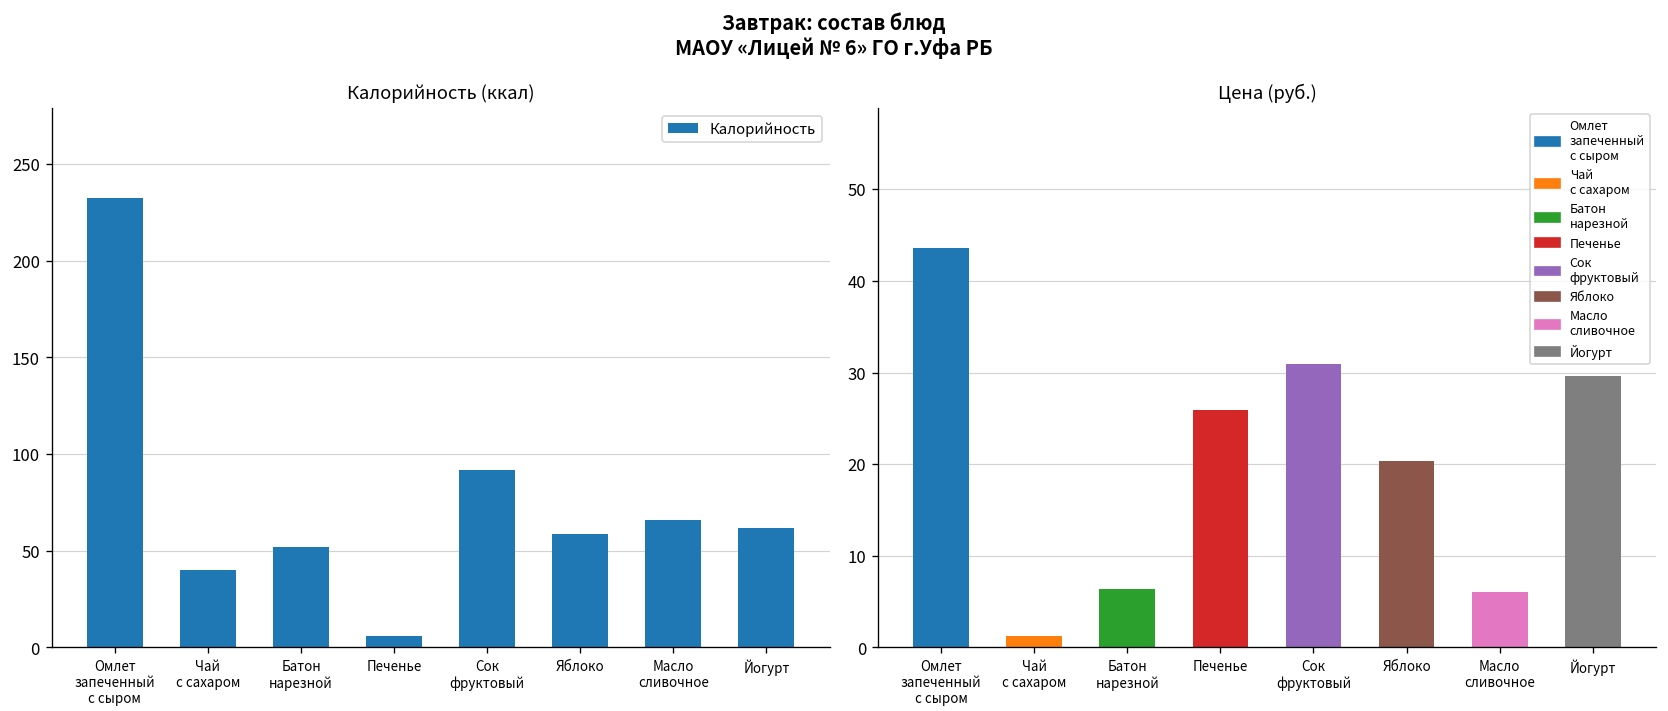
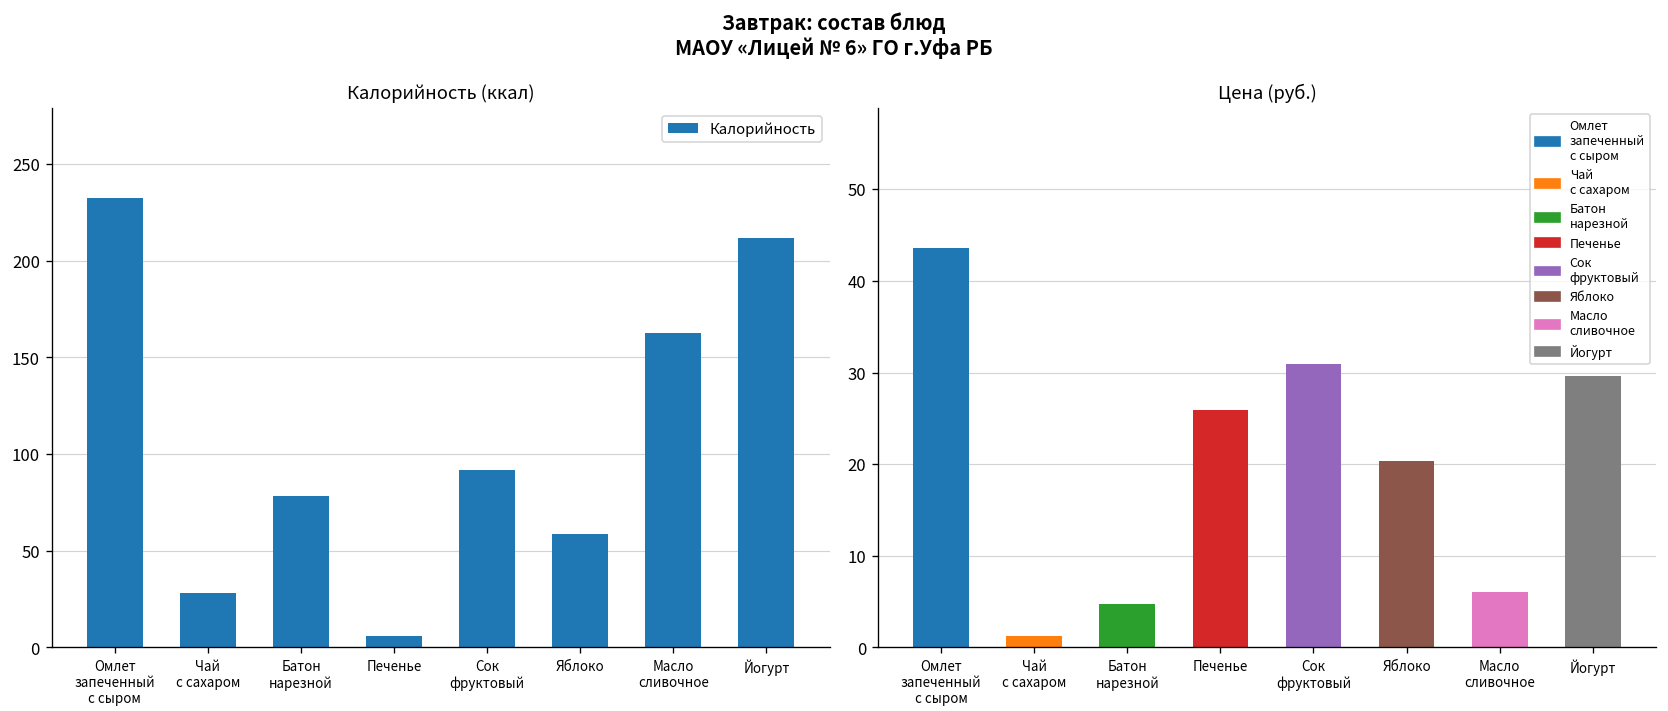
  {
    "Калорийность (ккал)": {
      "Омлет запеченный с сыром": 232,
-     "Чай с сахаром": 40,
-     "Батон нарезной": 52,
+     "Чай с сахаром": 28,
+     "Батон нарезной": 79,
      "Печенье": 6,
      "Сок фруктовый": 92,
      "Яблоко": 59,
-     "Масло сливочное": 66,
-     "Йогурт": 62
+     "Масло сливочное": 163,
+     "Йогурт": 212
    },
    "Цена (руб.)": {
      "Омлет запеченный с сыром": 44,
      "Чай с сахаром": 1,
-     "Батон нарезной": 6,
+     "Батон нарезной": 5,
      "Печенье": 26,
      "Сок фруктовый": 31,
      "Яблоко": 20,
      "Масло сливочное": 6,
      "Йогурт": 30
    }
  }
